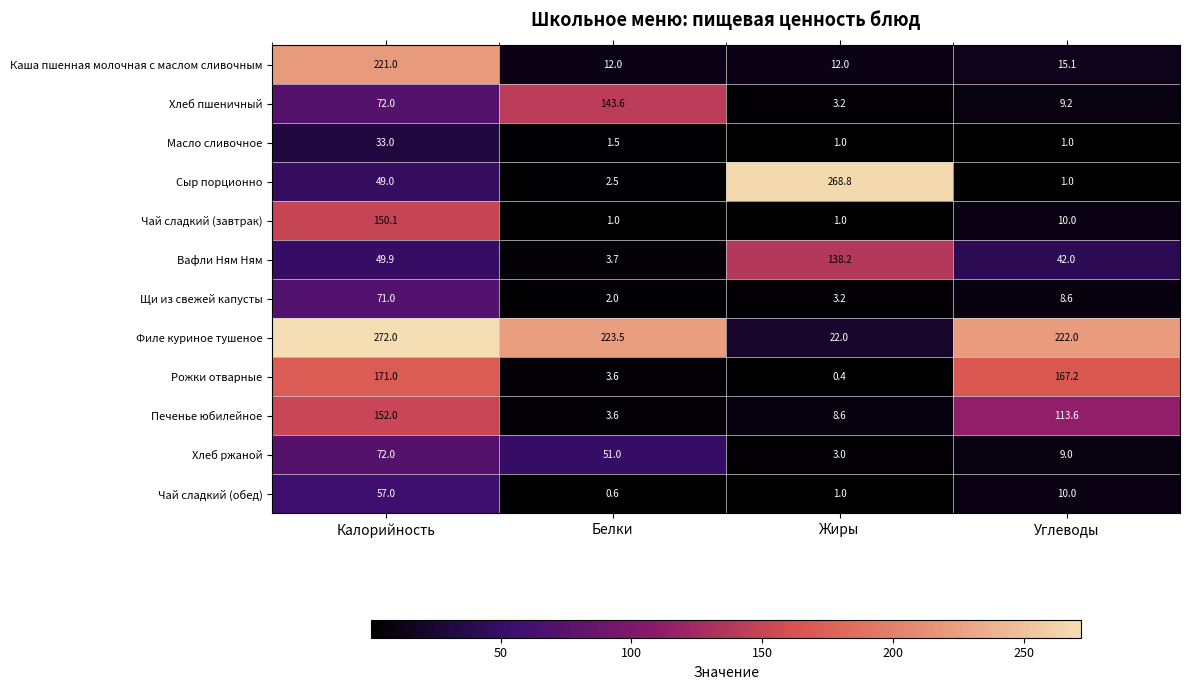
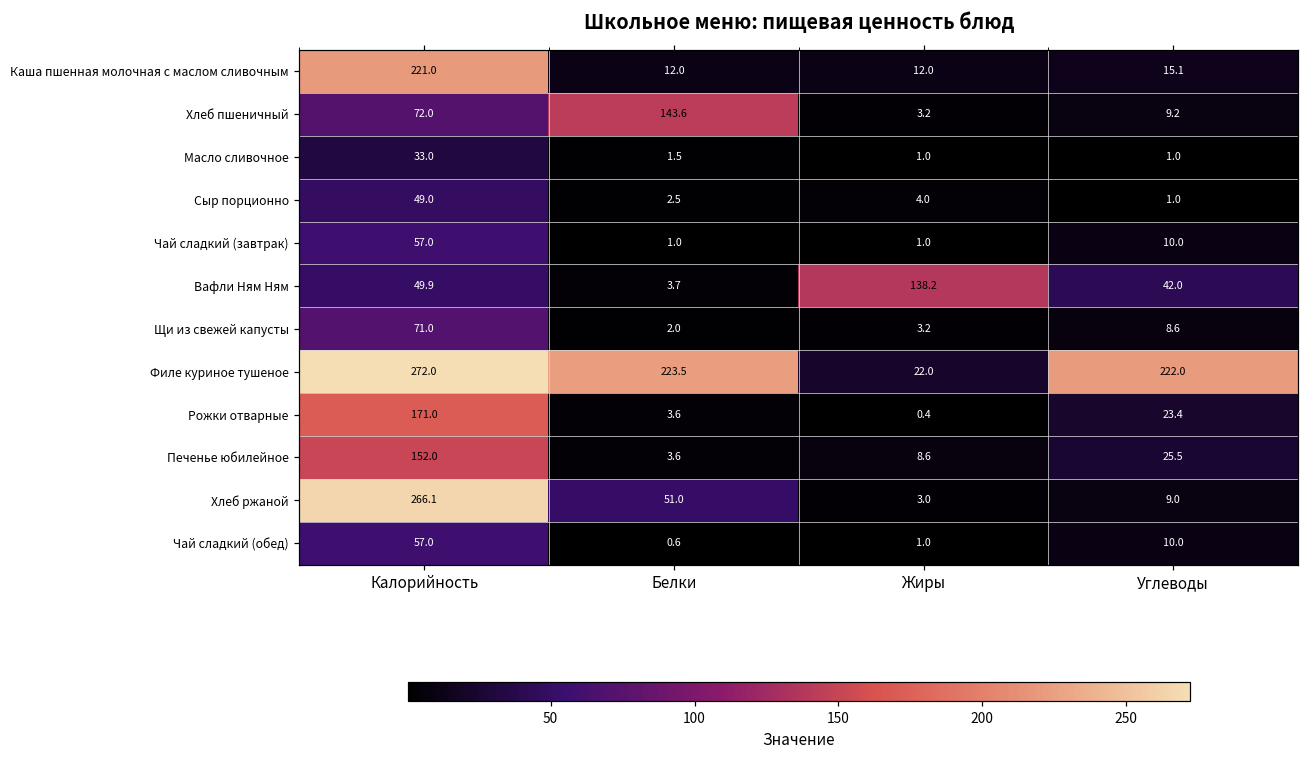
  {
    "Каша пшенная молочная с маслом сливочным": {
      "Калорийность": 221.0,
      "Белки": 12.0,
      "Жиры": 12.0,
      "Углеводы": 15.1
    },
    "Хлеб пшеничный": {
      "Калорийность": 72.0,
      "Белки": 143.6,
      "Жиры": 3.2,
      "Углеводы": 9.2
    },
    "Масло сливочное": {
      "Калорийность": 33.0,
      "Белки": 1.5,
      "Жиры": 1.0,
      "Углеводы": 1.0
    },
    "Сыр порционно": {
      "Калорийность": 49.0,
      "Белки": 2.5,
-     "Жиры": 268.8,
+     "Жиры": 4.0,
      "Углеводы": 1.0
    },
    "Чай сладкий (завтрак)": {
-     "Калорийность": 150.1,
+     "Калорийность": 57.0,
      "Белки": 1.0,
      "Жиры": 1.0,
      "Углеводы": 10.0
    },
    "Вафли Ням Ням": {
      "Калорийность": 49.9,
      "Белки": 3.7,
      "Жиры": 138.2,
      "Углеводы": 42.0
    },
    "Щи из свежей капусты": {
      "Калорийность": 71.0,
      "Белки": 2.0,
      "Жиры": 3.2,
      "Углеводы": 8.6
    },
    "Филе куриное тушеное": {
      "Калорийность": 272.0,
      "Белки": 223.5,
      "Жиры": 22.0,
      "Углеводы": 222.0
    },
    "Рожки отварные": {
      "Калорийность": 171.0,
      "Белки": 3.6,
      "Жиры": 0.4,
-     "Углеводы": 167.2
+     "Углеводы": 23.4
    },
    "Печенье юбилейное": {
      "Калорийность": 152.0,
      "Белки": 3.6,
      "Жиры": 8.6,
-     "Углеводы": 113.6
+     "Углеводы": 25.5
    },
    "Хлеб ржаной": {
-     "Калорийность": 72.0,
+     "Калорийность": 266.1,
      "Белки": 51.0,
      "Жиры": 3.0,
      "Углеводы": 9.0
    },
    "Чай сладкий (обед)": {
      "Калорийность": 57.0,
      "Белки": 0.6,
      "Жиры": 1.0,
      "Углеводы": 10.0
    }
  }
